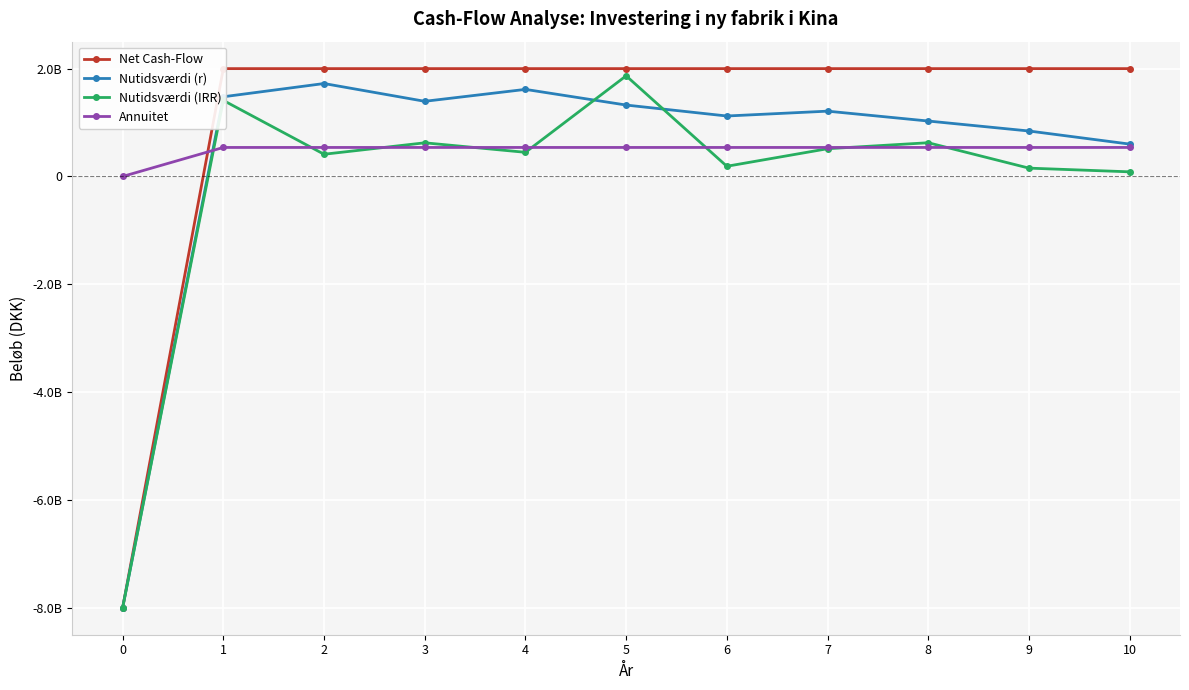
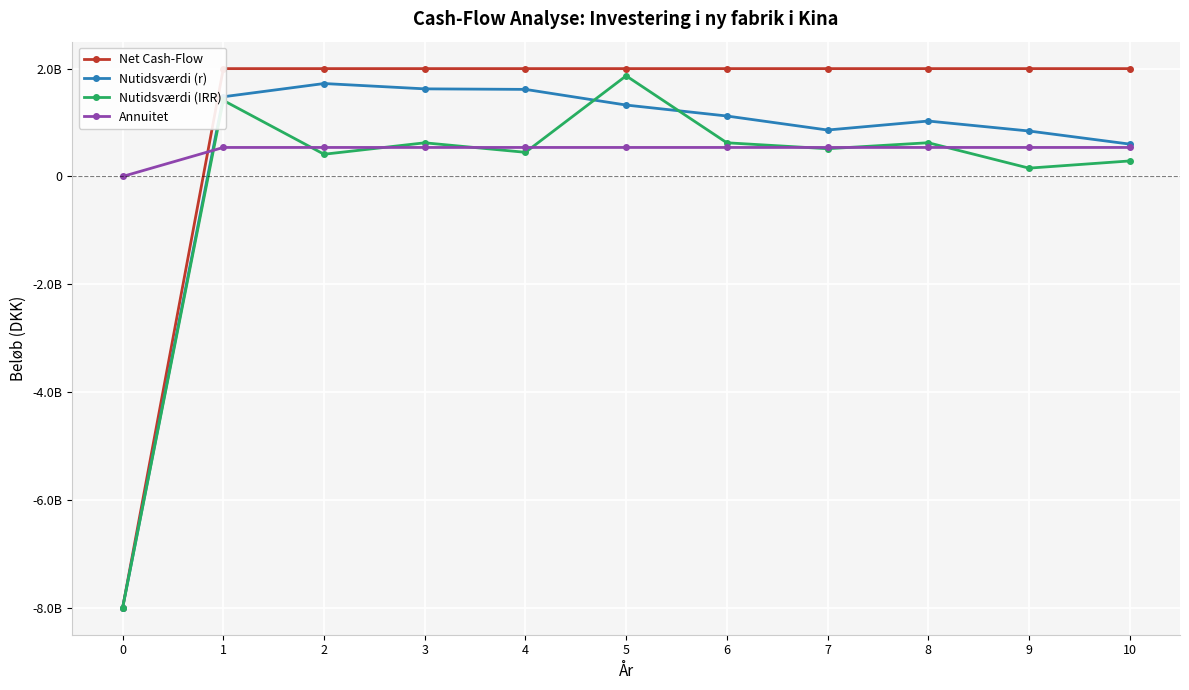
  {
    "Net Cash-Flow": {
      "2": 2000000000,
      "3": 2000000000,
      "4": 2000000000,
      "5": 2000000000,
      "6": 2000000000,
      "7": 2000000000,
      "8": 2000000000,
      "9": 2000000000,
      "10": 2000000000
    },
    "Nutidsværdi (r)": {
      "2": 1700000000,
-     "3": 1400000000,
+     "3": 1600000000,
      "4": 1600000000,
      "5": 1300000000,
      "6": 1100000000,
-     "7": 1200000000,
+     "7": 900000000,
      "8": 1000000000,
      "9": 800000000,
      "10": 600000000
    },
    "Nutidsværdi (IRR)": {
      "2": 400000000,
      "3": 600000000,
      "4": 400000000,
      "5": 1900000000,
-     "6": 200000000,
+     "6": 600000000,
      "8": 600000000,
      "9": 200000000,
-     "10": 100000000
+     "10": 300000000
    },
    "Annuitet": {
      "0": 0,
      "1": 500000000,
      "2": 500000000,
      "3": 500000000,
      "4": 500000000,
      "5": 500000000,
      "6": 500000000,
      "8": 500000000,
      "9": 500000000,
      "10": 500000000
    }
  }
